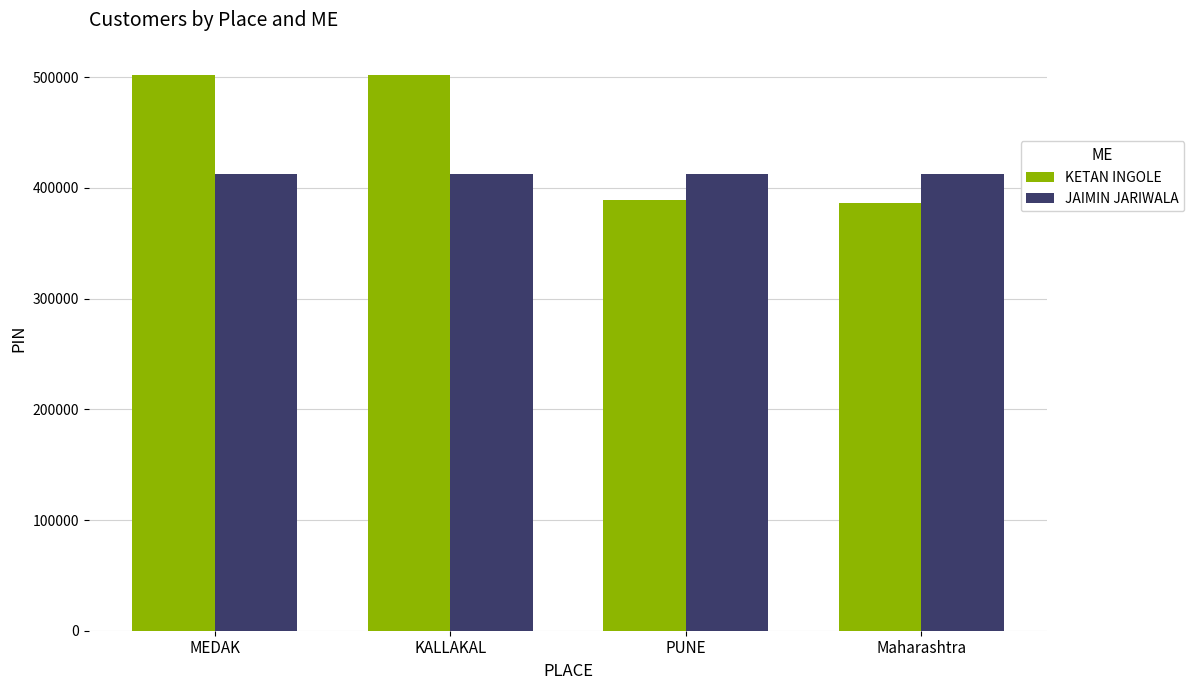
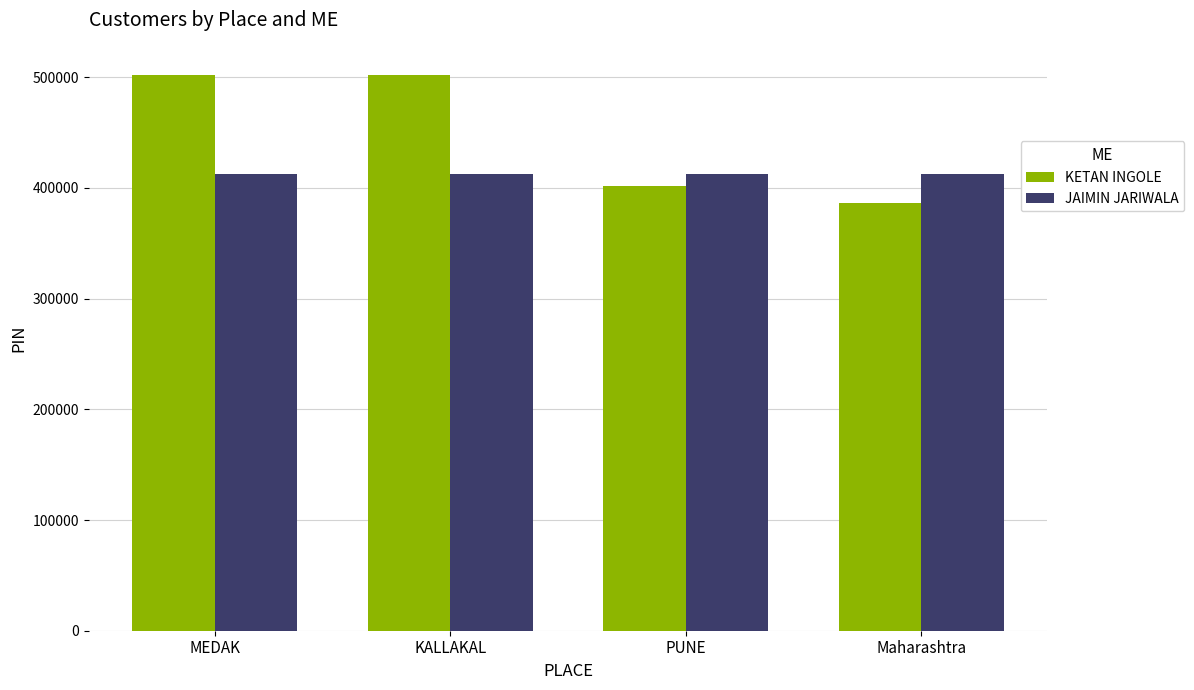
  {
    "KETAN INGOLE": {
      "MEDAK": 502000,
      "KALLAKAL": 502000,
-     "PUNE": 389000,
+     "PUNE": 402000,
      "Maharashtra": 387000
    },
    "JAIMIN JARIWALA": {
      "MEDAK": 412000,
      "KALLAKAL": 412000,
      "PUNE": 412000,
      "Maharashtra": 412000
    }
  }
